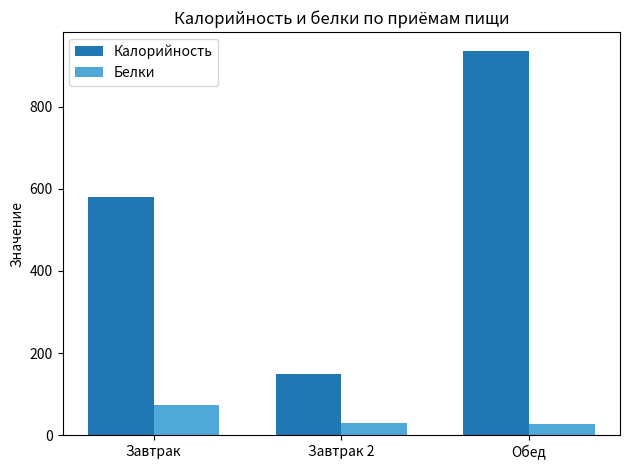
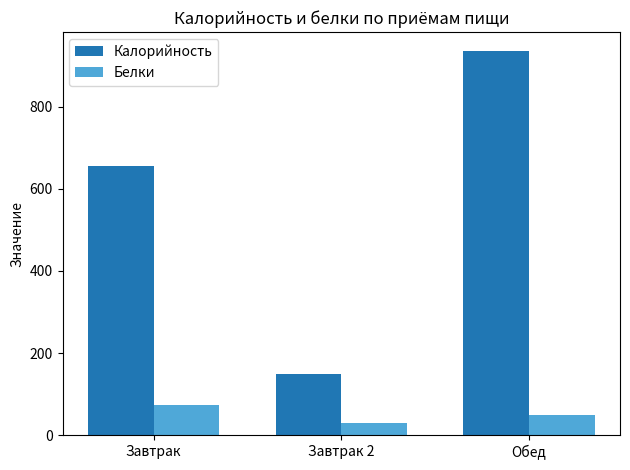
  {
    "Калорийность": {
-     "Завтрак": 580,
+     "Завтрак": 660,
      "Завтрак 2": 150,
      "Обед": 940
    },
    "Белки": {
      "Завтрак": 70,
      "Завтрак 2": 30,
-     "Обед": 30
+     "Обед": 50
    }
  }
